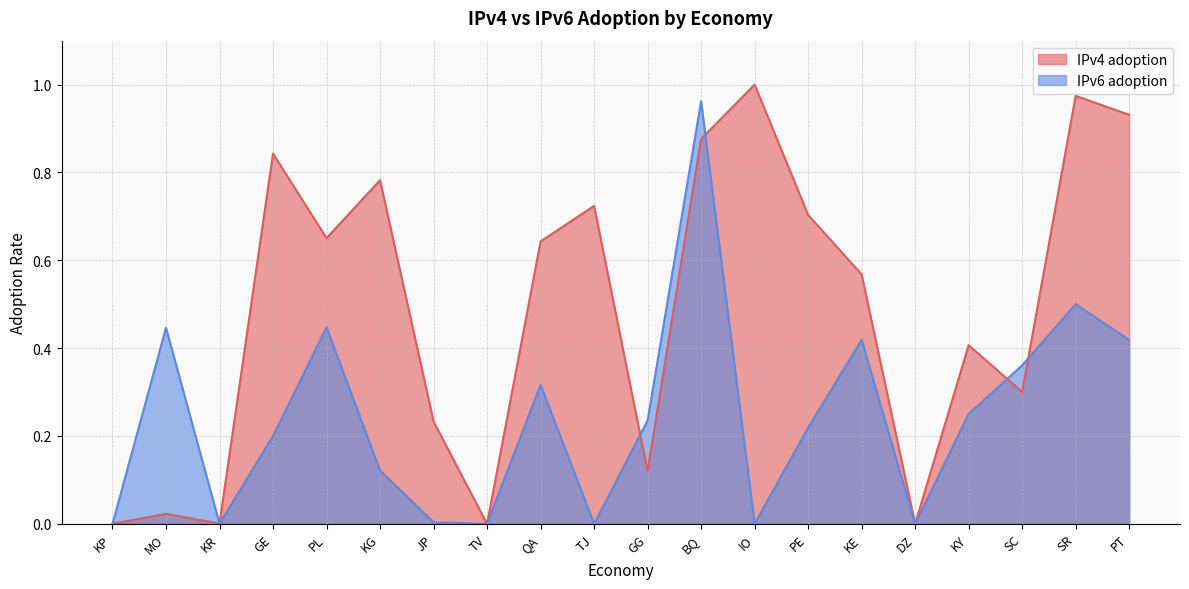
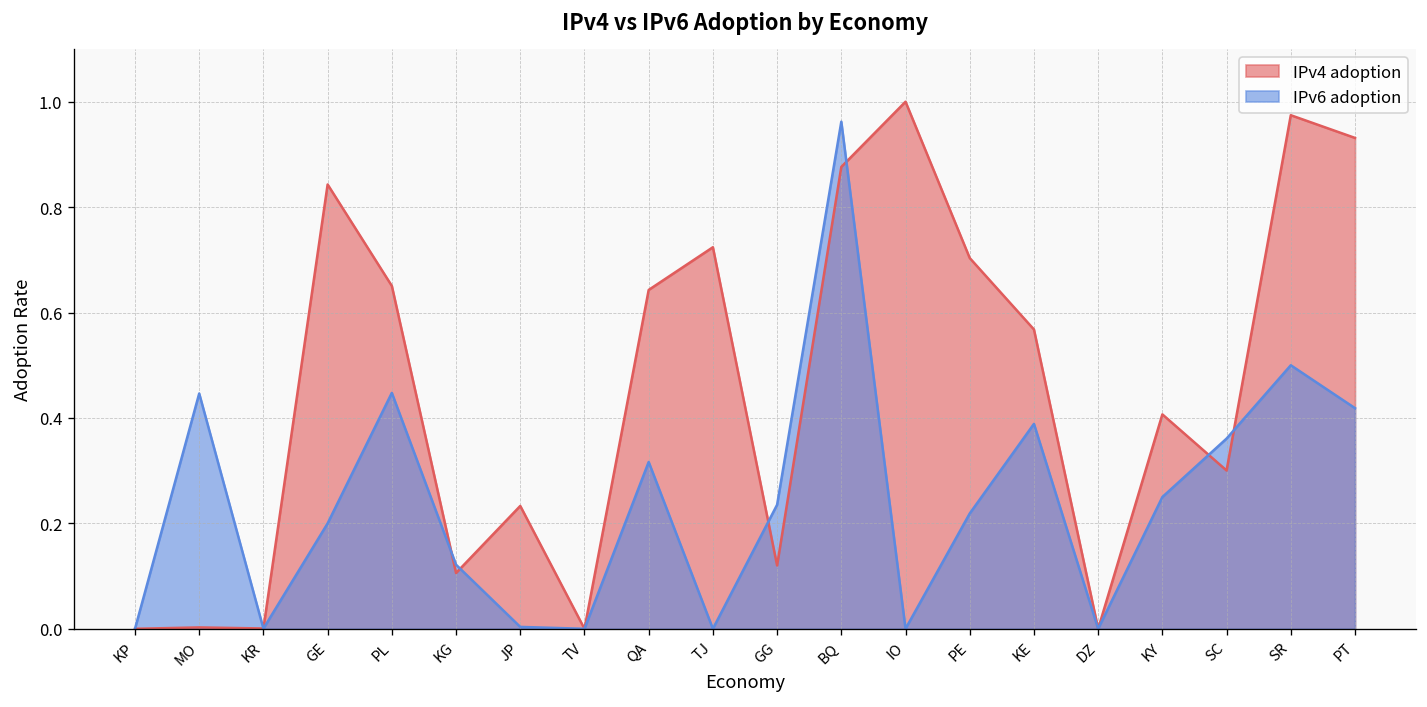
  {
    "IPv4 adoption": {
-     "MO": 0.02,
+     "MO": 0.00,
      "GE": 0.84,
      "PL": 0.65,
-     "KG": 0.78,
+     "KG": 0.11,
      "JP": 0.23,
      "QA": 0.64,
      "TJ": 0.72,
      "GG": 0.12,
      "BQ": 0.88,
      "IO": 1.00,
      "PE": 0.70,
      "KE": 0.57,
      "KY": 0.41,
      "SC": 0.30,
      "SR": 0.97,
      "PT": 0.93
    },
    "IPv6 adoption": {
      "MO": 0.45,
      "GE": 0.20,
      "PL": 0.45,
      "KG": 0.12,
      "JP": 0.00,
      "QA": 0.32,
      "TJ": 0.00,
      "GG": 0.24,
      "BQ": 0.96,
      "IO": 0.00,
      "PE": 0.22,
-     "KE": 0.42,
+     "KE": 0.39,
      "KY": 0.25,
      "SC": 0.36,
      "SR": 0.50,
      "PT": 0.42
    }
  }
